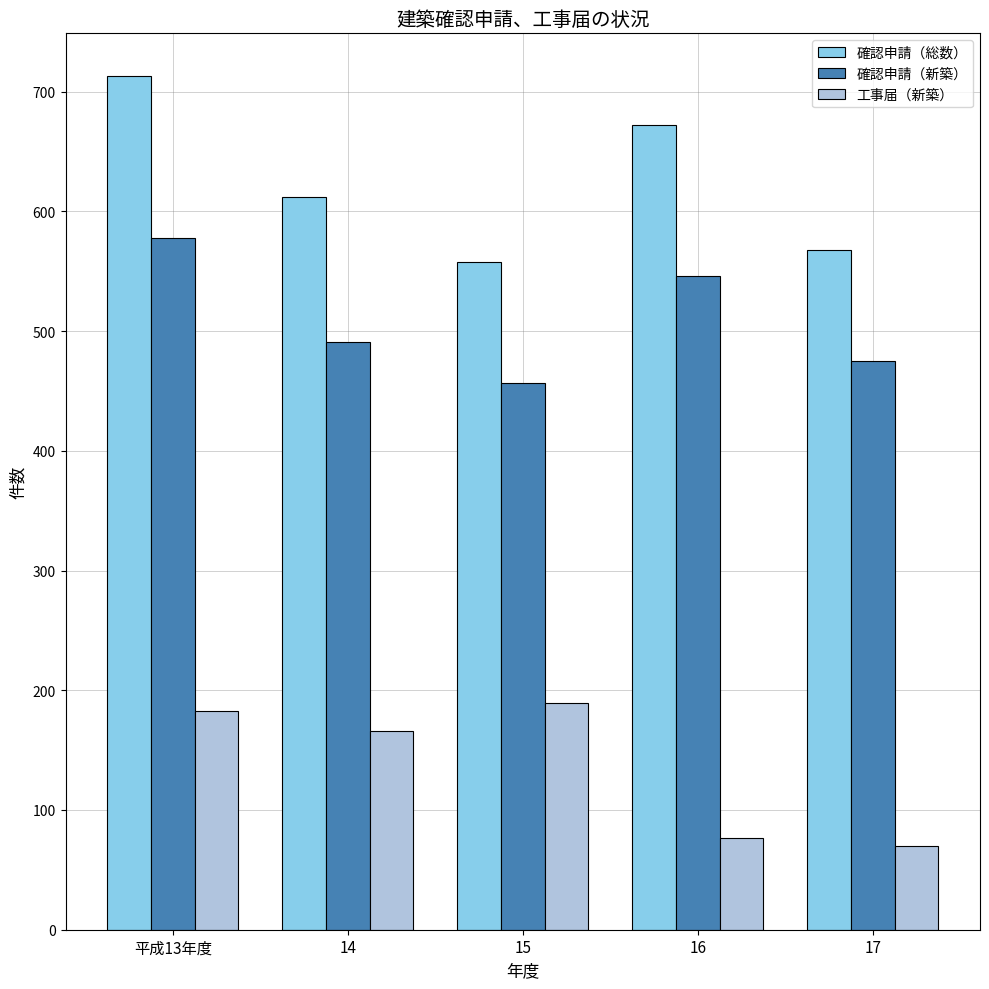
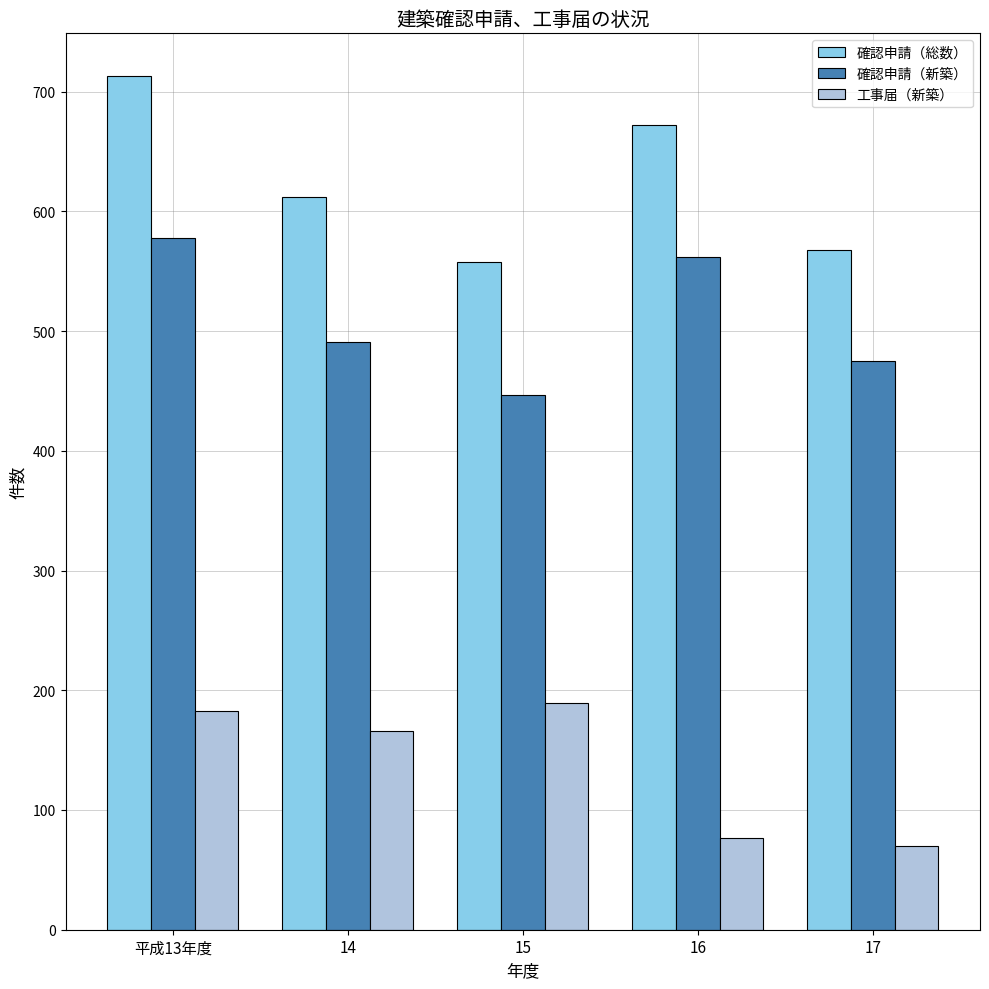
  {
    "確認申請（新築）": {
      "平成13年度": 578,
      "14": 491,
-     "15": 457,
-     "16": 546,
+     "15": 447,
+     "16": 562,
      "17": 475
    }
  }
